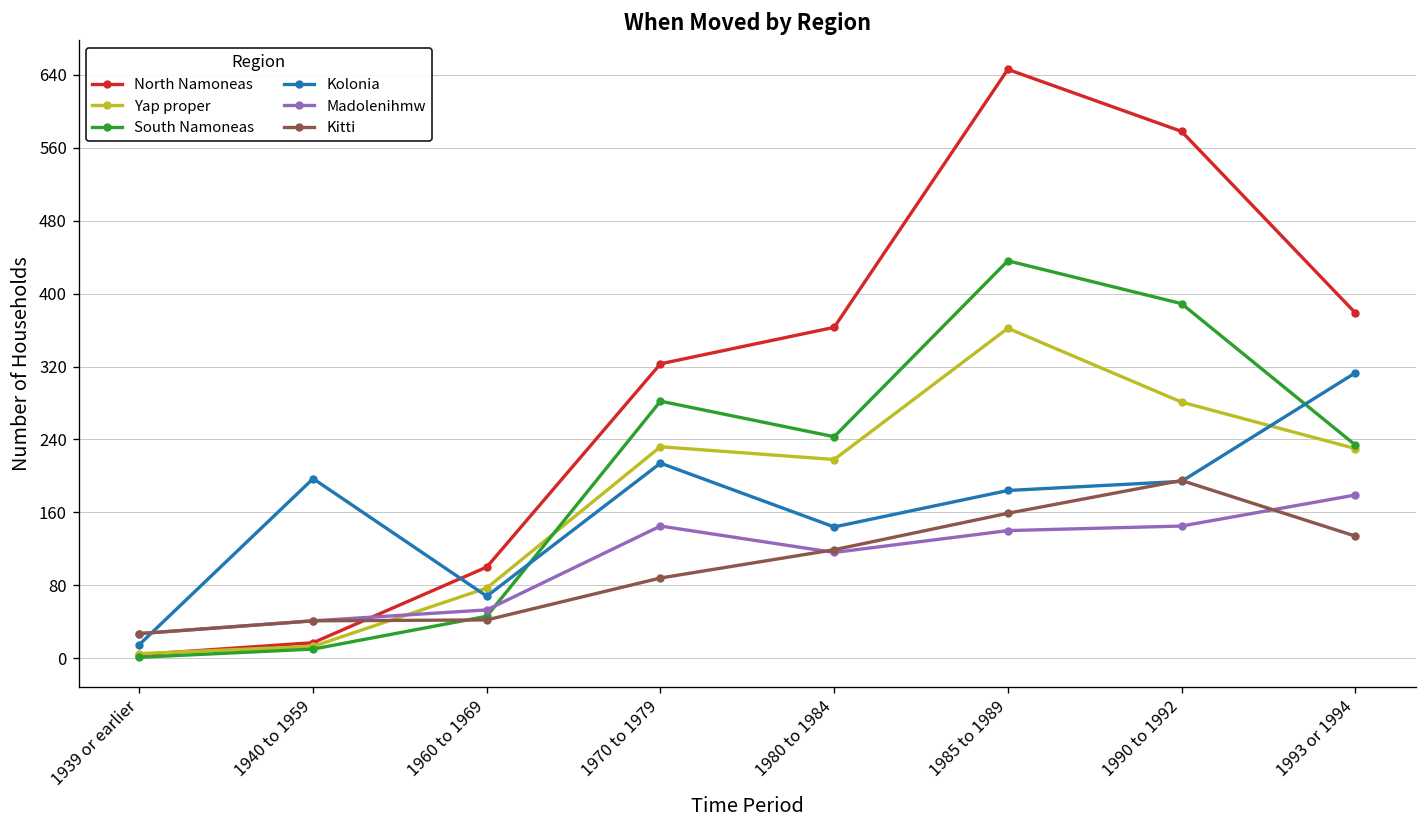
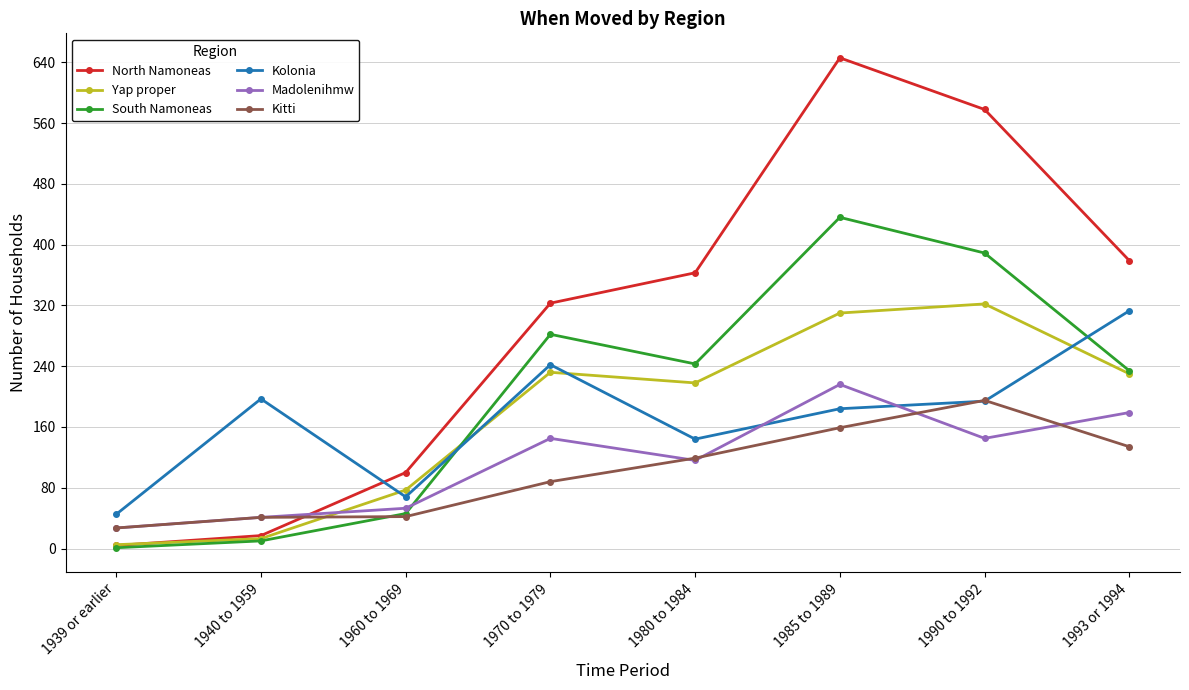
  {
    "North Namoneas": {
      "1940 to 1959": 20,
      "1960 to 1969": 100,
      "1970 to 1979": 320,
      "1980 to 1984": 360,
      "1985 to 1989": 650,
      "1990 to 1992": 580,
      "1993 or 1994": 380
    },
    "Yap proper": {
      "1960 to 1969": 80,
      "1970 to 1979": 230,
      "1980 to 1984": 220,
-     "1985 to 1989": 360,
-     "1990 to 1992": 280,
+     "1985 to 1989": 310,
+     "1990 to 1992": 320,
      "1993 or 1994": 230
    },
    "South Namoneas": {
      "1960 to 1969": 50,
      "1970 to 1979": 280,
      "1980 to 1984": 240,
      "1985 to 1989": 440,
      "1990 to 1992": 390,
      "1993 or 1994": 230
    },
    "Kolonia": {
-     "1939 or earlier": 20,
+     "1939 or earlier": 50,
      "1940 to 1959": 200,
      "1960 to 1969": 70,
-     "1970 to 1979": 210,
+     "1970 to 1979": 240,
      "1980 to 1984": 140,
      "1985 to 1989": 180,
      "1993 or 1994": 310
    },
    "Madolenihmw": {
      "1960 to 1969": 50,
      "1970 to 1979": 150,
-     "1985 to 1989": 140,
+     "1985 to 1989": 220,
      "1990 to 1992": 150,
      "1993 or 1994": 180
    },
    "Kitti": {
      "1960 to 1969": 40,
      "1970 to 1979": 90,
      "1985 to 1989": 160,
      "1993 or 1994": 130
    }
  }
